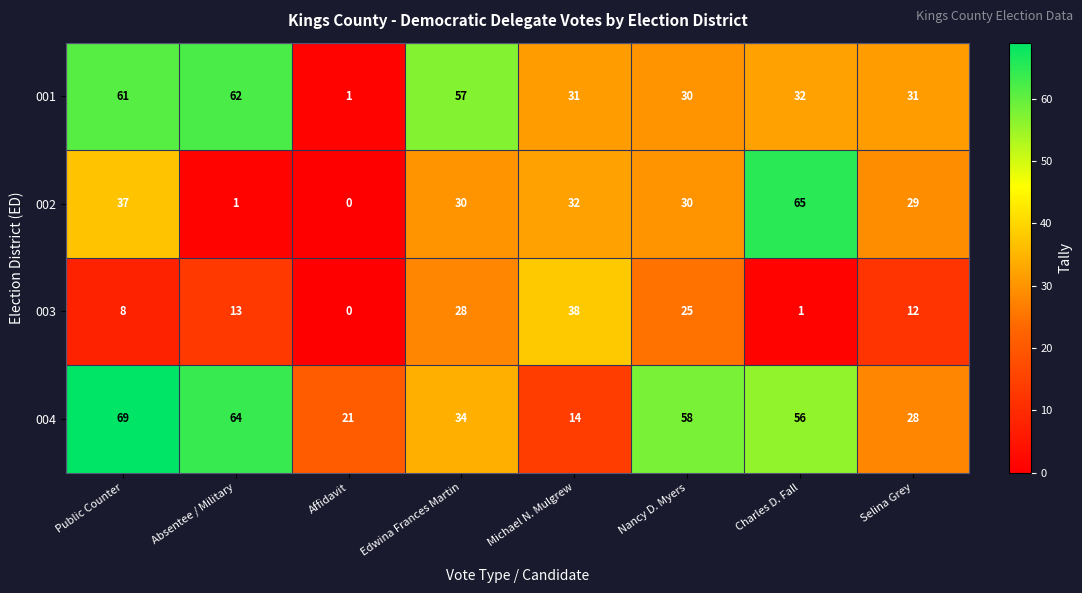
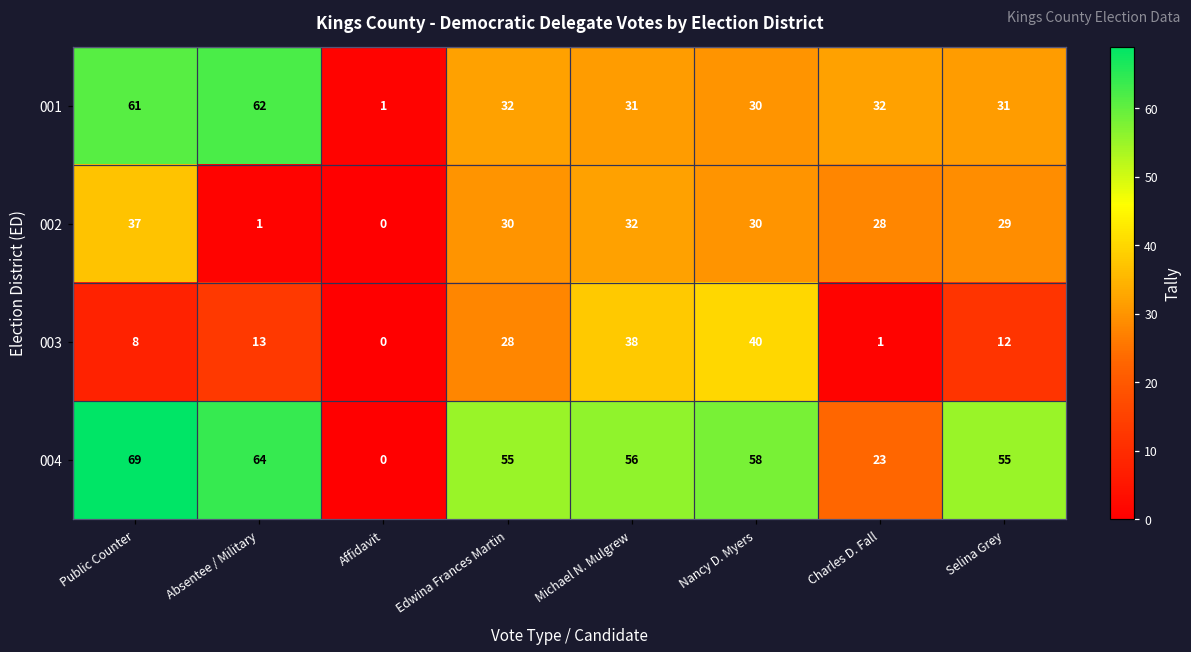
  {
    "001": {
      "Public Counter": 61,
      "Absentee / Military": 62,
      "Affidavit": 1,
-     "Edwina Frances Martin": 57,
+     "Edwina Frances Martin": 32,
      "Michael N. Mulgrew": 31,
      "Nancy D. Myers": 30,
      "Charles D. Fall": 32,
      "Selina Grey": 31
    },
    "002": {
      "Public Counter": 37,
      "Absentee / Military": 1,
      "Affidavit": 0,
      "Edwina Frances Martin": 30,
      "Michael N. Mulgrew": 32,
      "Nancy D. Myers": 30,
-     "Charles D. Fall": 65,
+     "Charles D. Fall": 28,
      "Selina Grey": 29
    },
    "003": {
      "Public Counter": 8,
      "Absentee / Military": 13,
      "Affidavit": 0,
      "Edwina Frances Martin": 28,
      "Michael N. Mulgrew": 38,
-     "Nancy D. Myers": 25,
+     "Nancy D. Myers": 40,
      "Charles D. Fall": 1,
      "Selina Grey": 12
    },
    "004": {
      "Public Counter": 69,
      "Absentee / Military": 64,
-     "Affidavit": 21,
-     "Edwina Frances Martin": 34,
-     "Michael N. Mulgrew": 14,
+     "Affidavit": 0,
+     "Edwina Frances Martin": 55,
+     "Michael N. Mulgrew": 56,
      "Nancy D. Myers": 58,
-     "Charles D. Fall": 56,
-     "Selina Grey": 28
+     "Charles D. Fall": 23,
+     "Selina Grey": 55
    }
  }
